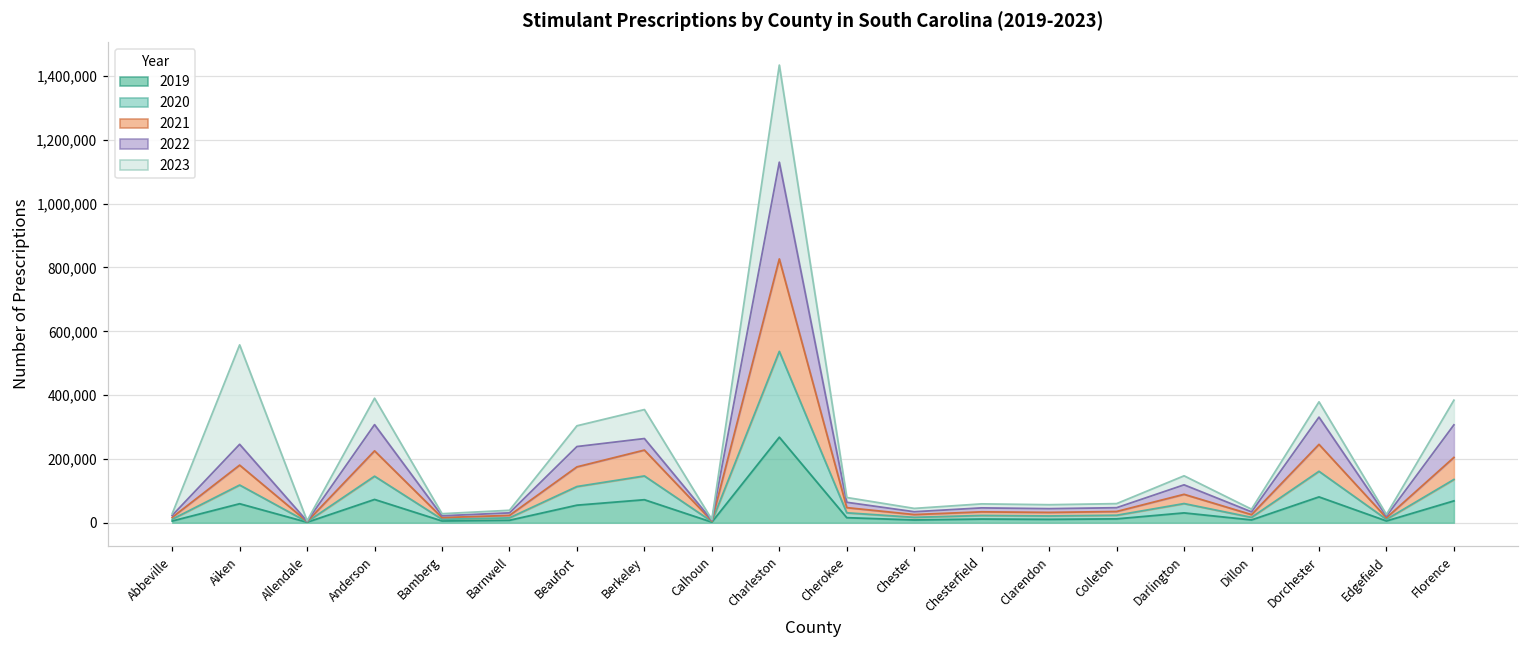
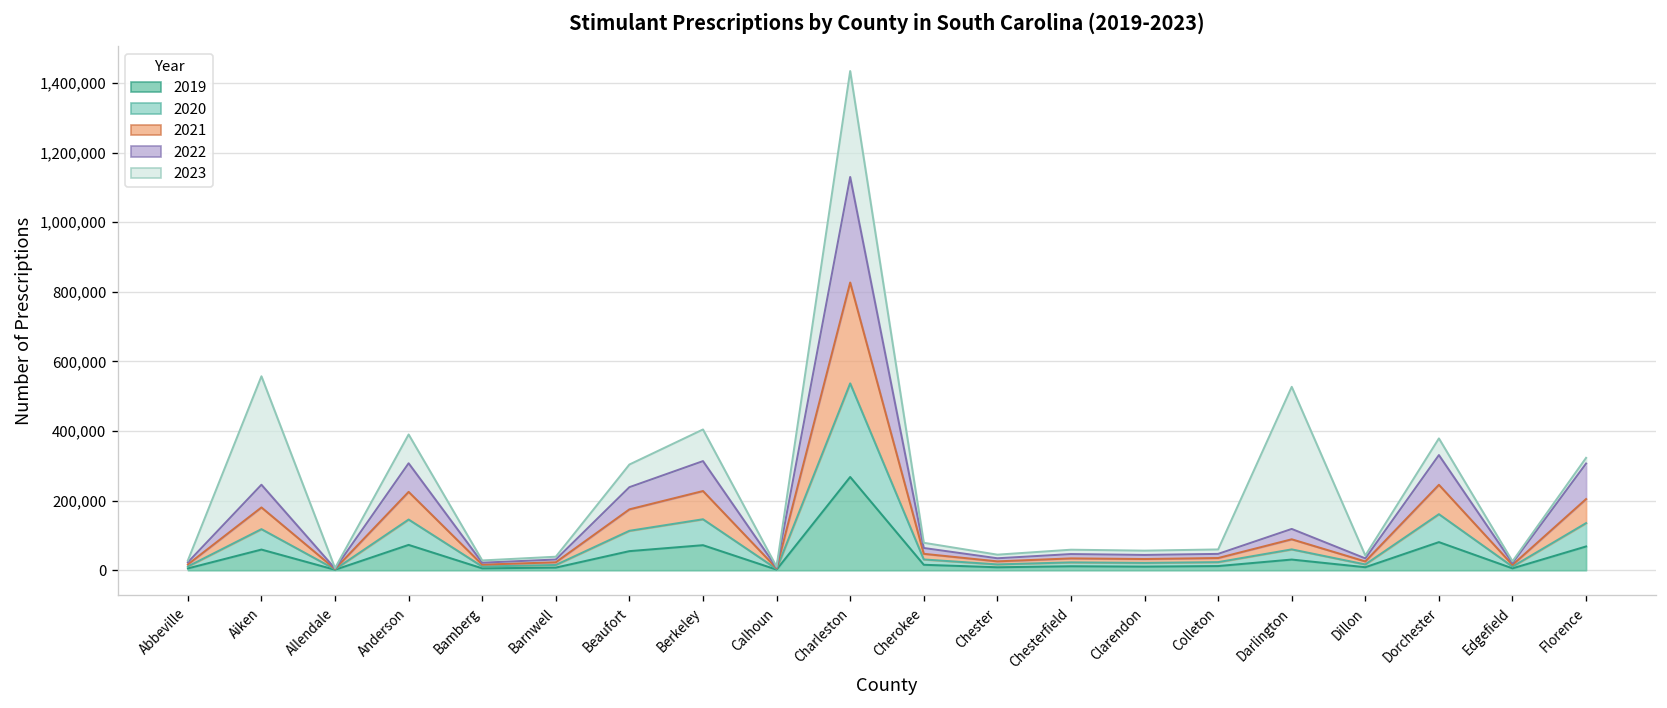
  {
    "2021": {
      "Aiken": "60,000",
      "Anderson": "80,000",
      "Beaufort": "60,000",
      "Berkeley": "80,000",
      "Charleston": "290,000",
      "Cherokee": "20,000",
      "Chesterfield": "10,000",
      "Clarendon": "10,000",
      "Colleton": "10,000",
      "Darlington": "30,000",
      "Dorchester": "80,000",
      "Florence": "70,000"
    },
    "2022": {
      "Aiken": "70,000",
      "Anderson": "80,000",
      "Beaufort": "60,000",
-     "Berkeley": "40,000",
+     "Berkeley": "90,000",
      "Charleston": "300,000",
      "Cherokee": "20,000",
      "Chester": "10,000",
      "Chesterfield": "10,000",
      "Clarendon": "10,000",
      "Colleton": "10,000",
      "Darlington": "30,000",
      "Dorchester": "90,000",
      "Florence": "100,000"
    },
    "2023": {
      "Aiken": "310,000",
      "Anderson": "80,000",
      "Beaufort": "70,000",
      "Berkeley": "90,000",
      "Charleston": "300,000",
      "Cherokee": "20,000",
      "Chester": "10,000",
      "Chesterfield": "10,000",
      "Clarendon": "10,000",
      "Colleton": "10,000",
-     "Darlington": "30,000",
+     "Darlington": "410,000",
      "Dorchester": "50,000",
-     "Florence": "80,000"
+     "Florence": "20,000"
    }
  }
